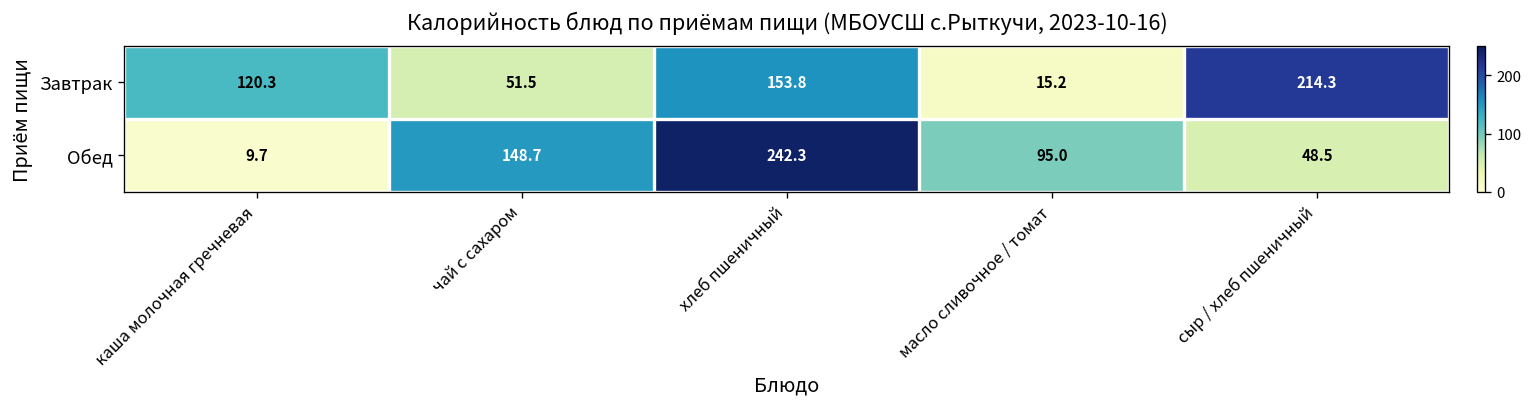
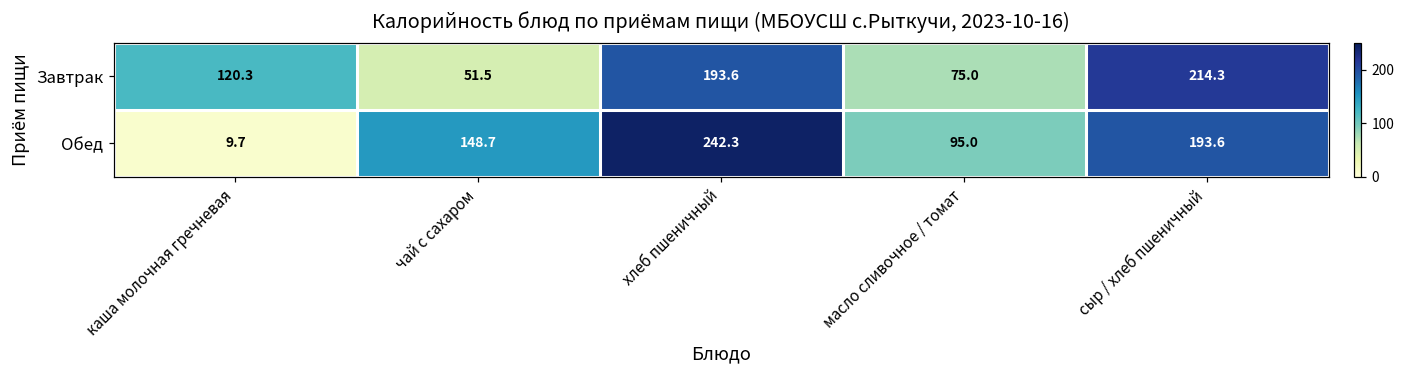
  {
    "Завтрак": {
      "каша молочная гречневая": 120.3,
      "чай с сахаром": 51.5,
-     "хлеб пшеничный": 153.8,
-     "масло сливочное / томат": 15.2,
+     "хлеб пшеничный": 193.6,
+     "масло сливочное / томат": 75.0,
      "сыр / хлеб пшеничный": 214.3
    },
    "Обед": {
      "каша молочная гречневая": 9.7,
      "чай с сахаром": 148.7,
      "хлеб пшеничный": 242.3,
      "масло сливочное / томат": 95.0,
-     "сыр / хлеб пшеничный": 48.5
+     "сыр / хлеб пшеничный": 193.6
    }
  }
